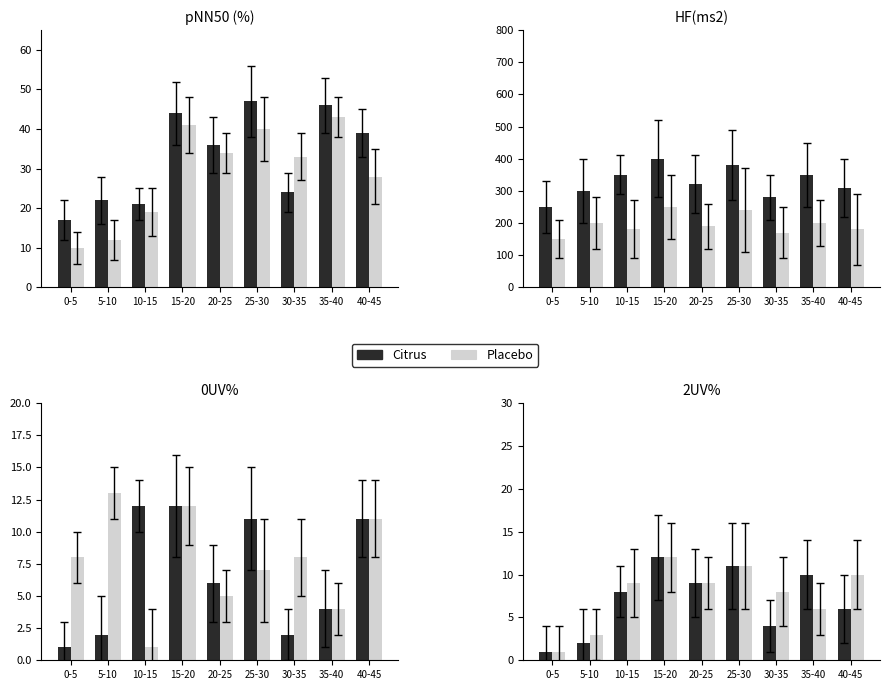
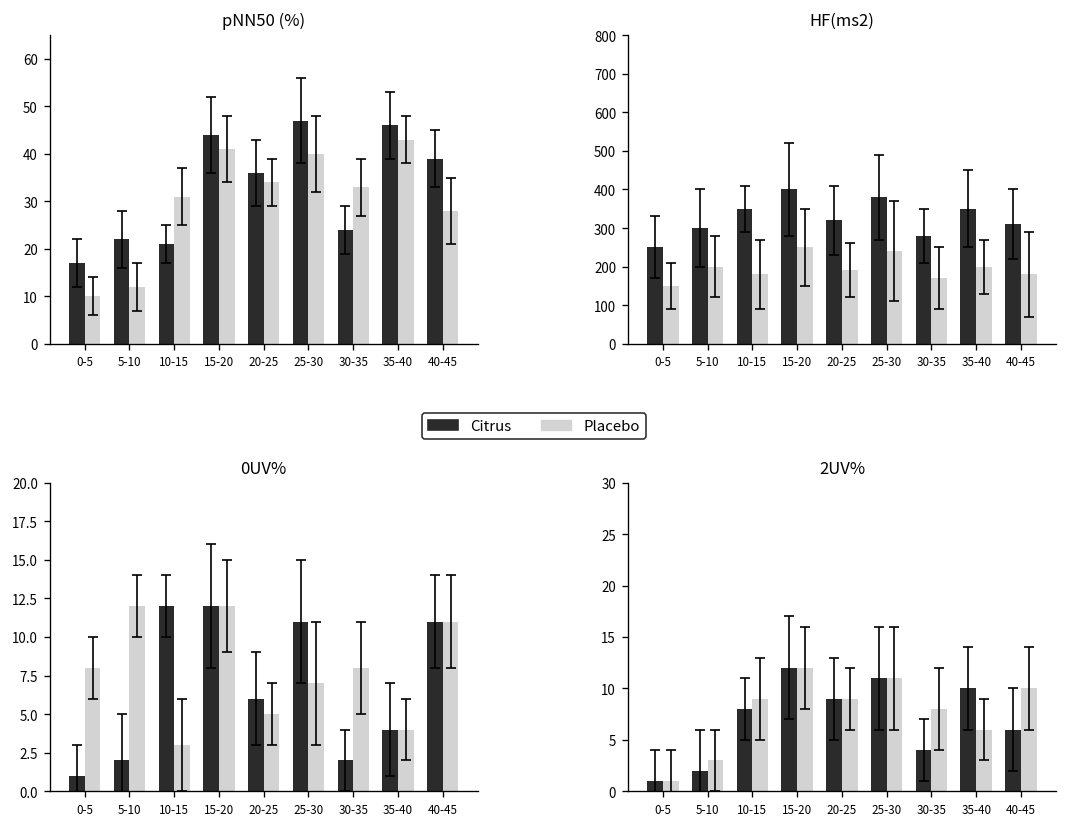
  {
    "pNN50 (%)": {
      "Citrus": {
        "0-5": 17,
        "5-10": 22,
        "10-15": 21,
        "15-20": 44,
        "20-25": 36,
        "25-30": 47,
        "30-35": 24,
        "35-40": 46,
        "40-45": 39
      },
      "Placebo": {
        "0-5": 10,
        "5-10": 12,
-       "10-15": 19,
+       "10-15": 31,
        "15-20": 41,
        "20-25": 34,
        "25-30": 40,
        "30-35": 33,
        "35-40": 43,
        "40-45": 28
      }
    },
    "HF(ms2)": {
      "Citrus": {
        "0-5": 250,
        "5-10": 300,
        "10-15": 350,
        "15-20": 400,
        "20-25": 320,
        "25-30": 380,
        "30-35": 280,
        "35-40": 350,
        "40-45": 310
      },
      "Placebo": {
        "0-5": 150,
        "5-10": 200,
        "10-15": 180,
        "15-20": 250,
        "20-25": 190,
        "25-30": 240,
        "30-35": 170,
        "35-40": 200,
        "40-45": 180
      }
    },
    "0UV%": {
      "Citrus": {
        "0-5": 1,
        "5-10": 2,
        "10-15": 12,
        "15-20": 12,
        "20-25": 6,
        "25-30": 11,
        "30-35": 2,
        "35-40": 4,
        "40-45": 11
      },
      "Placebo": {
        "0-5": 8,
-       "5-10": 13,
-       "10-15": 1,
+       "5-10": 12,
+       "10-15": 3,
        "15-20": 12,
        "20-25": 5,
        "25-30": 7,
        "30-35": 8,
        "35-40": 4,
        "40-45": 11
      }
    },
    "2UV%": {
      "Citrus": {
        "0-5": 1,
        "5-10": 2,
        "10-15": 8,
        "15-20": 12,
        "20-25": 9,
        "25-30": 11,
        "30-35": 4,
        "35-40": 10,
        "40-45": 6
      },
      "Placebo": {
        "0-5": 1,
        "5-10": 3,
        "10-15": 9,
        "15-20": 12,
        "20-25": 9,
        "25-30": 11,
        "30-35": 8,
        "35-40": 6,
        "40-45": 10
      }
    }
  }
